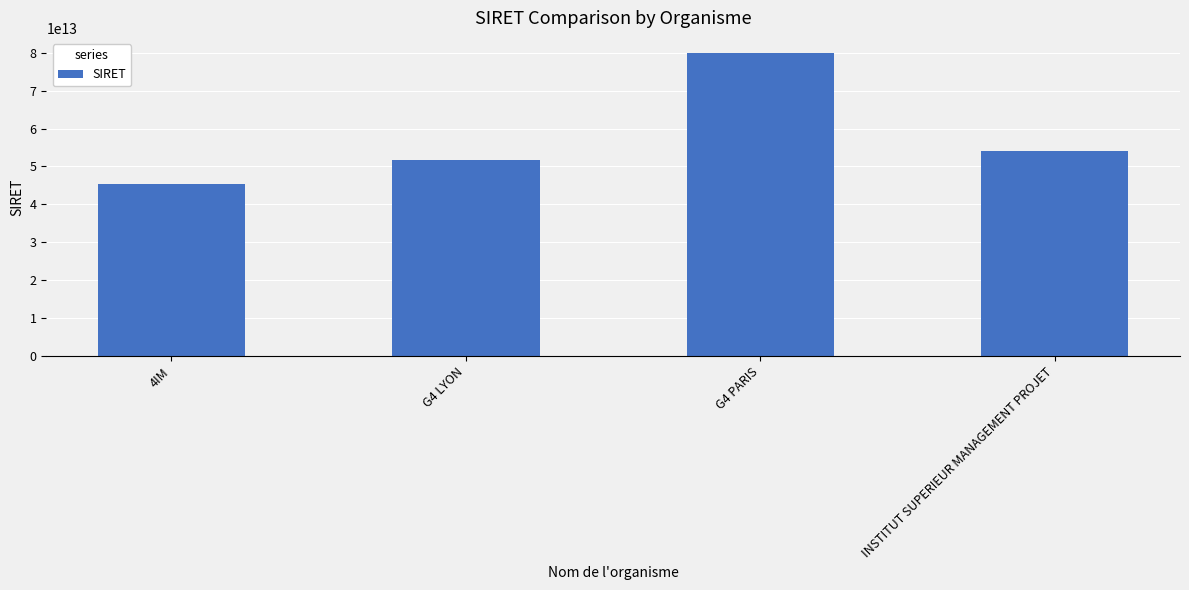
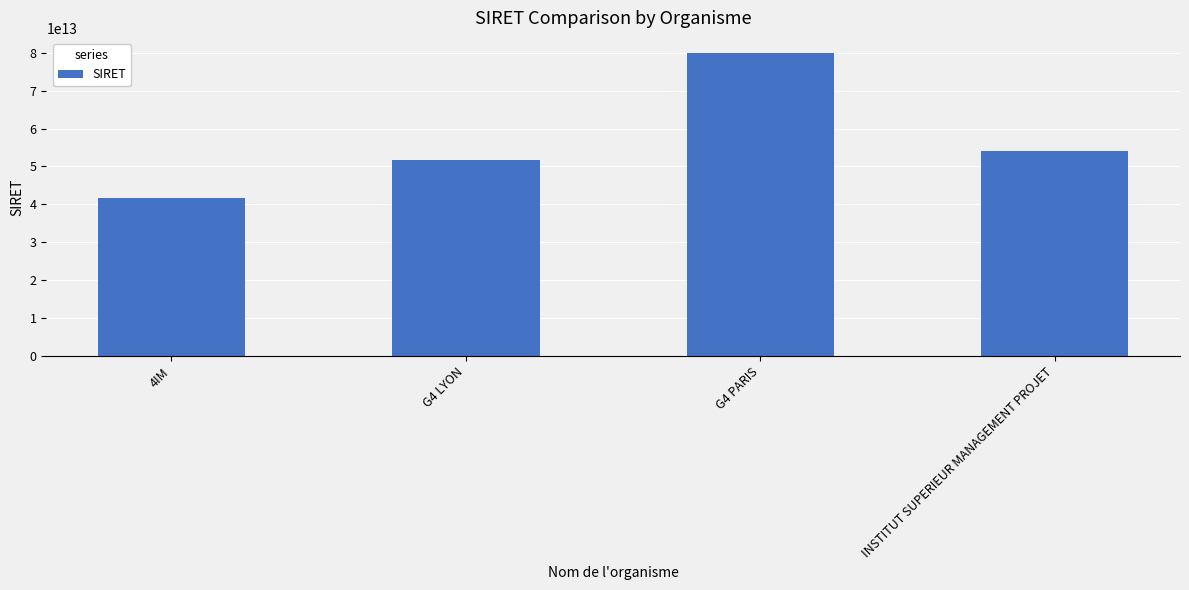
  {
-   "4IM": 45000000000000,
+   "4IM": 42000000000000,
    "G4 LYON": 52000000000000,
    "G4 PARIS": 80000000000000,
    "INSTITUT SUPERIEUR MANAGEMENT PROJET": 54000000000000
  }
